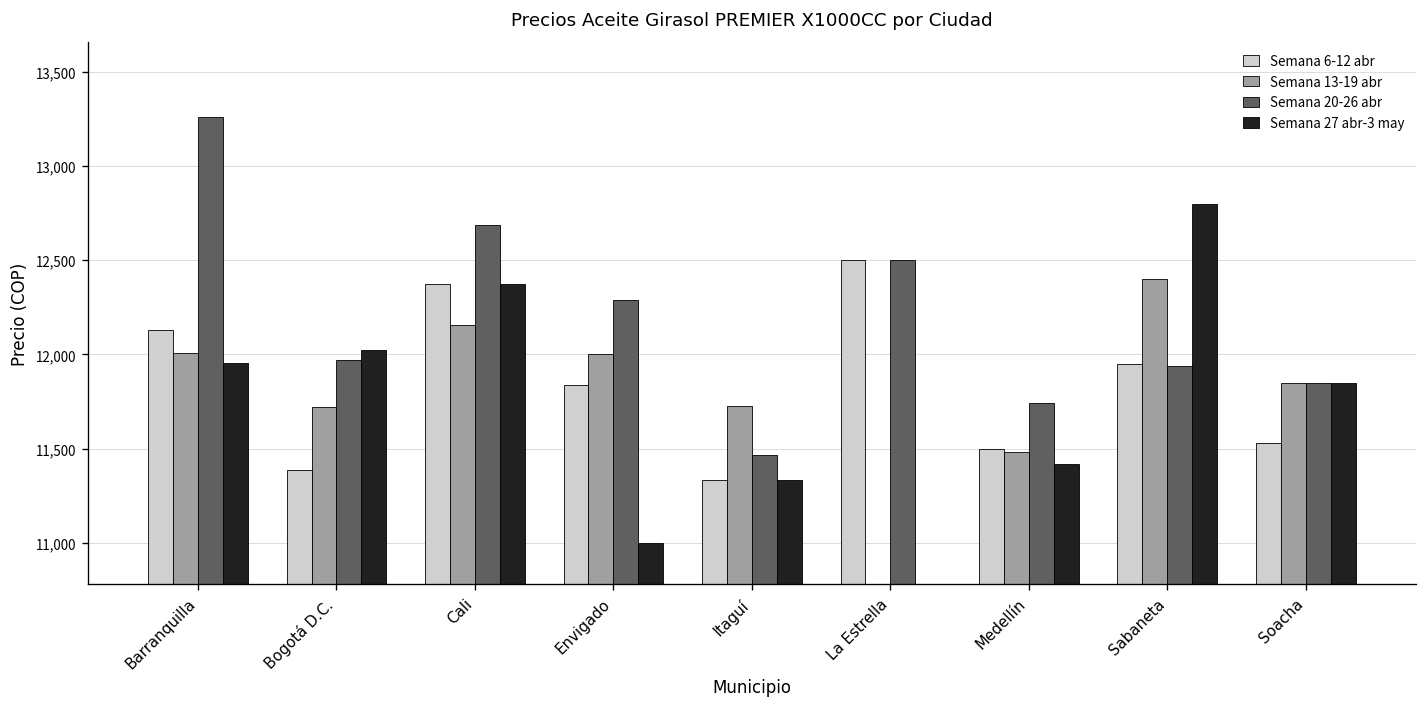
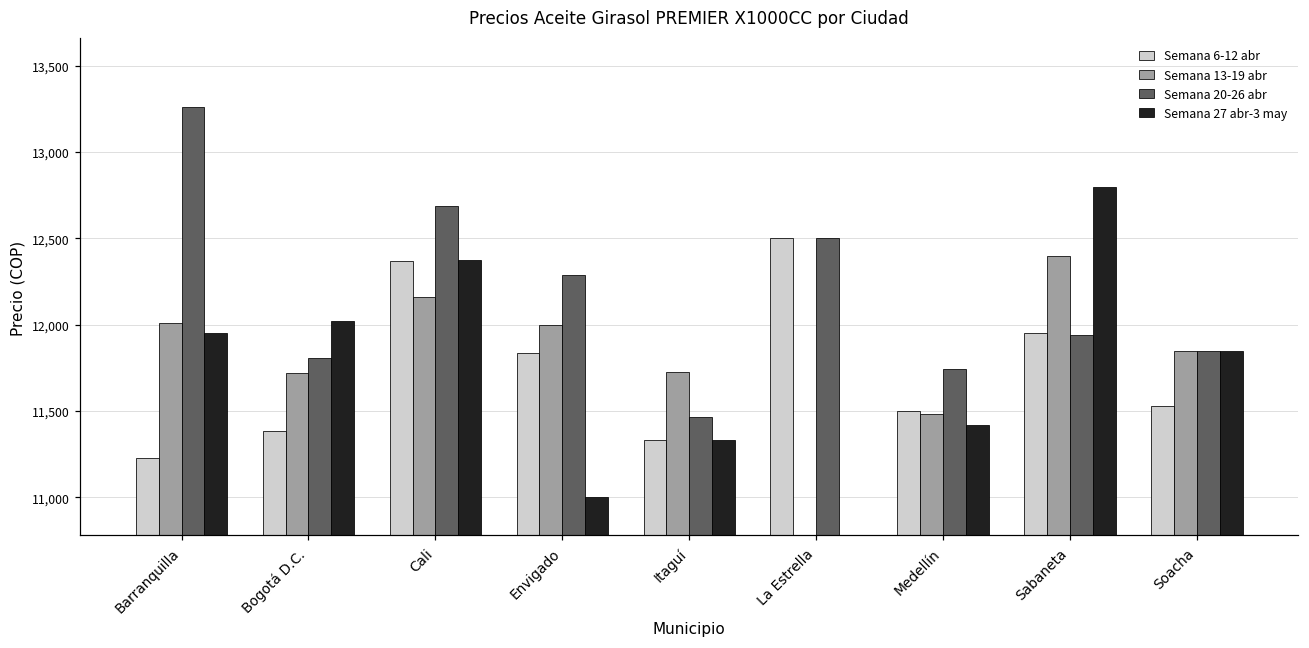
  {
    "Semana 6-12 abr": {
-     "Barranquilla": "12,130",
+     "Barranquilla": "11,230",
      "Bogotá D.C.": "11,390",
      "Cali": "12,370",
      "Envigado": "11,840",
      "Itaguí": "11,340",
      "La Estrella": "12,500",
      "Medellín": "11,500",
      "Sabaneta": "11,950",
      "Soacha": "11,530"
    },
    "Semana 20-26 abr": {
      "Barranquilla": "13,260",
-     "Bogotá D.C.": "11,970",
+     "Bogotá D.C.": "11,810",
      "Cali": "12,690",
      "Envigado": "12,290",
      "Itaguí": "11,460",
      "La Estrella": "12,500",
      "Medellín": "11,740",
      "Sabaneta": "11,940",
      "Soacha": "11,850"
    }
  }
